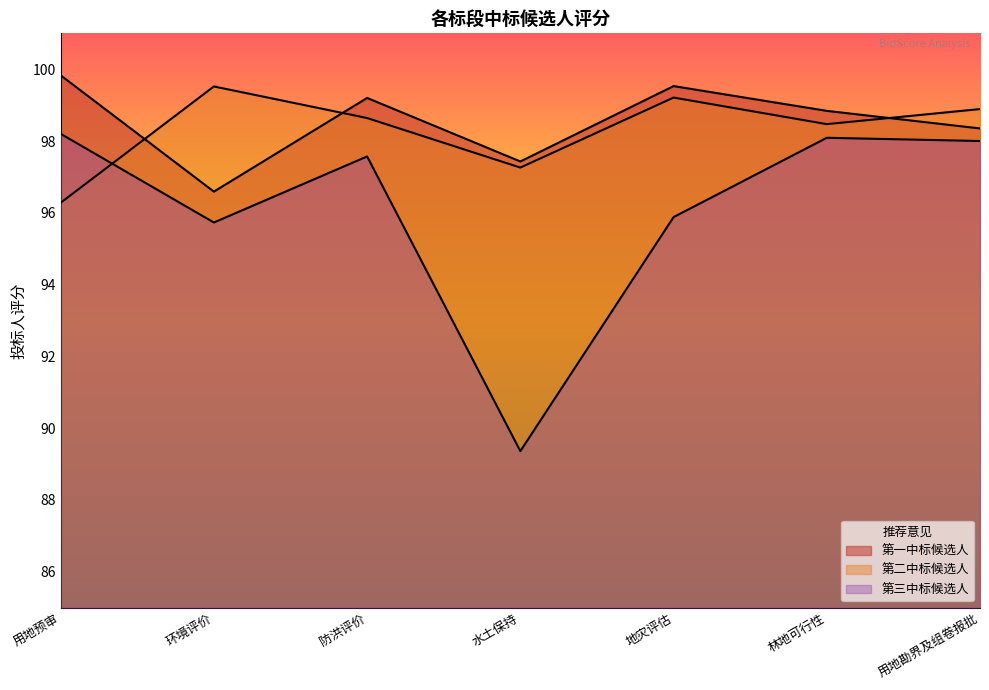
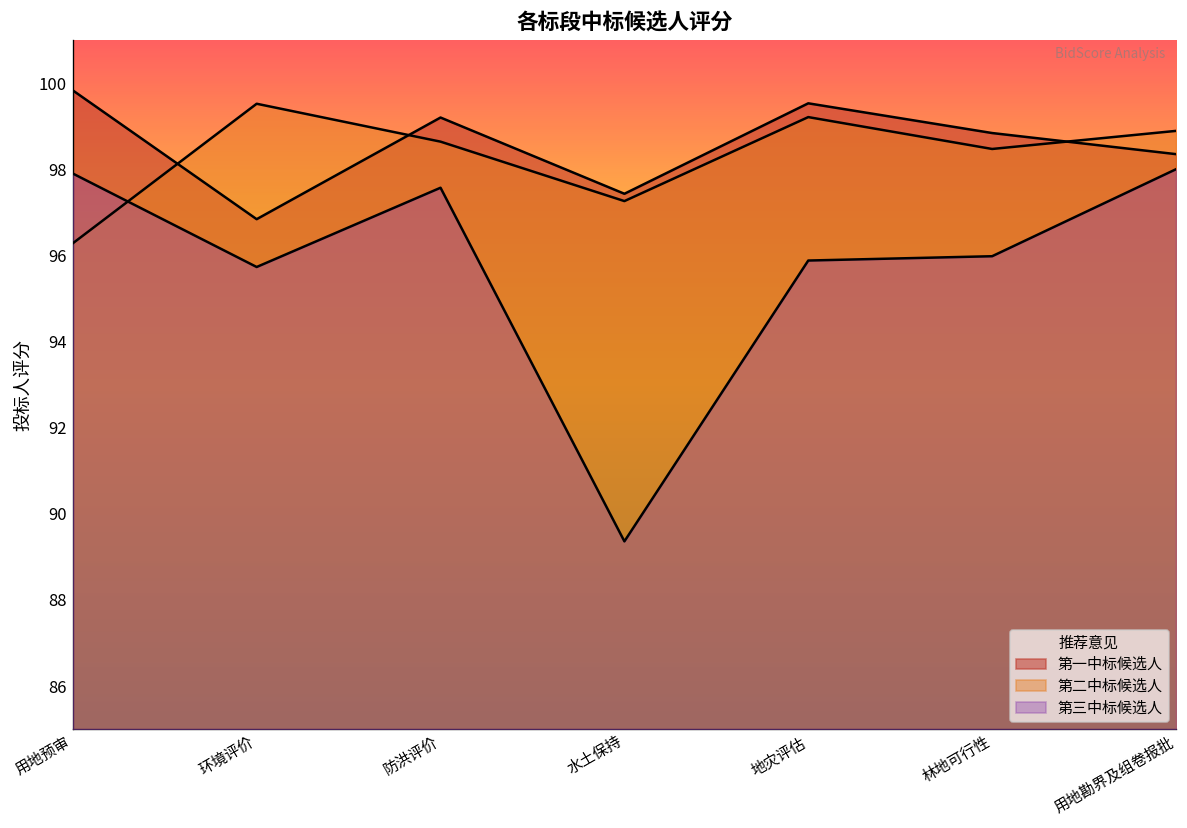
  {
    "第一中标候选人": {
      "用地预审": 99.8,
-     "环境评价": 96.6,
+     "环境评价": 96.8,
      "防洪评价": 99.2,
      "水土保持": 97.4,
      "地灾评估": 99.5,
      "林地可行性": 98.8,
      "用地勘界及组卷报批": 98.4
    },
    "第二中标候选人": {
      "用地预审": 96.3,
      "环境评价": 99.5,
      "防洪评价": 98.6,
      "水土保持": 97.3,
      "地灾评估": 99.2,
      "林地可行性": 98.5,
      "用地勘界及组卷报批": 98.9
    },
    "第三中标候选人": {
-     "用地预审": 98.2,
+     "用地预审": 97.9,
      "环境评价": 95.7,
      "防洪评价": 97.6,
      "水土保持": 89.4,
      "地灾评估": 95.9,
-     "林地可行性": 98.1,
+     "林地可行性": 96.0,
      "用地勘界及组卷报批": 98.0
    }
  }
